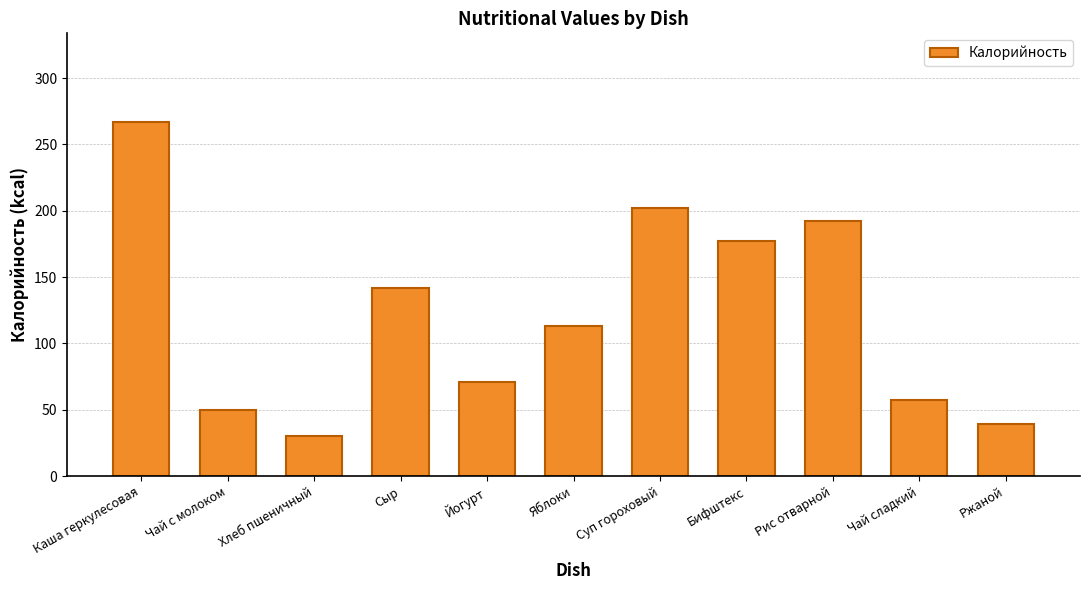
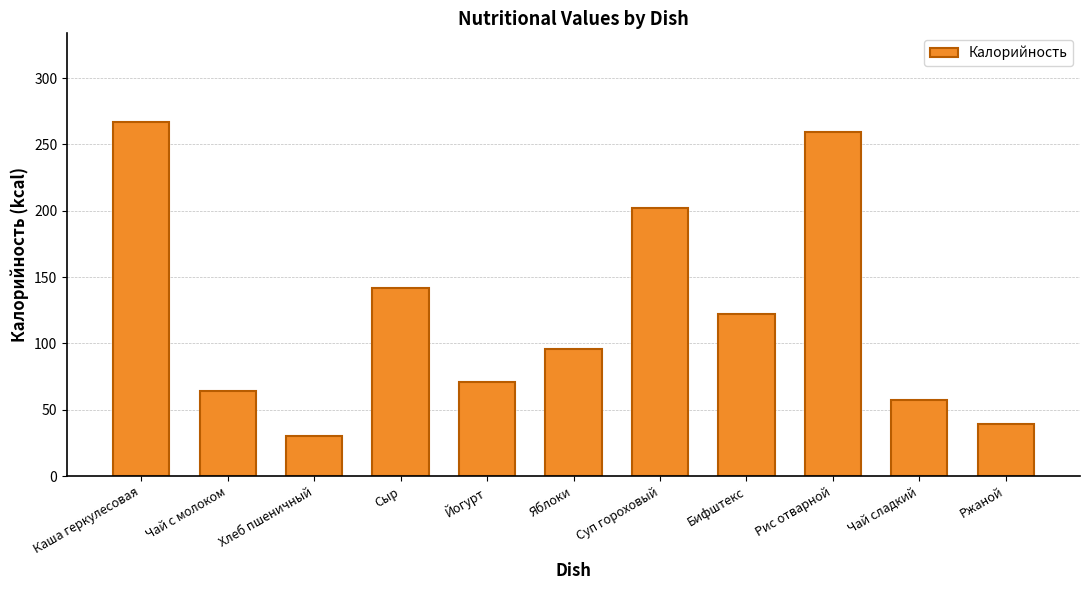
  {
    "Каша геркулесовая": 267,
-   "Чай с молоком": 50,
+   "Чай с молоком": 64,
    "Хлеб пшеничный": 30,
    "Сыр": 142,
    "Йогурт": 71,
-   "Яблоки": 113,
+   "Яблоки": 96,
    "Суп гороховый": 202,
-   "Бифштекс": 177,
-   "Рис отварной": 192,
+   "Бифштекс": 122,
+   "Рис отварной": 259,
    "Чай сладкий": 57,
    "Ржаной": 39
  }
